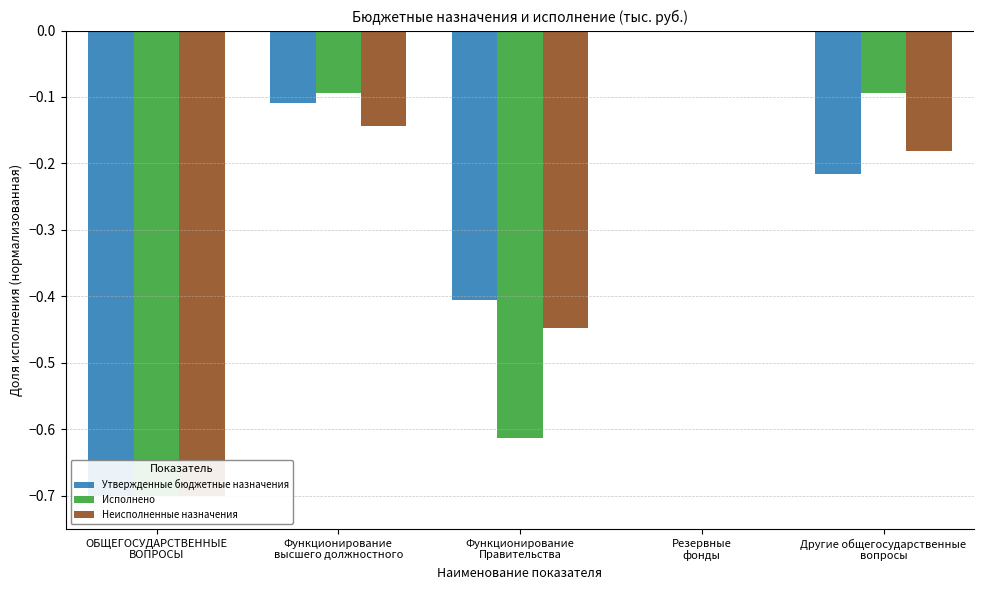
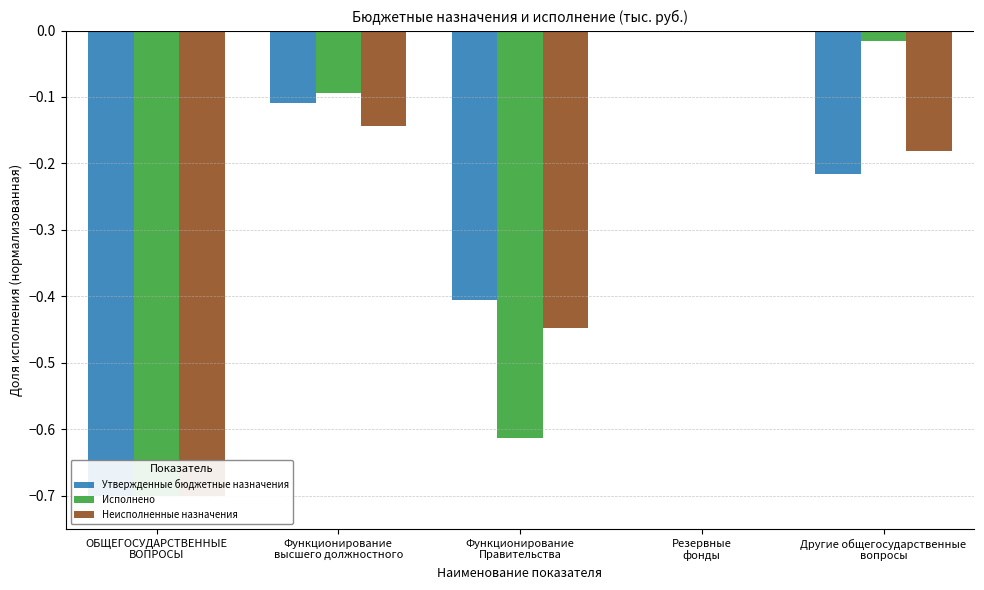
  {
    "Утвержденные бюджетные назначения": {
      "Функционирование высшего должностного": -0.11,
      "Функционирование Правительства": -0.40,
      "Другие общегосударственные вопросы": -0.22
    },
    "Исполнено": {
      "Функционирование высшего должностного": -0.09,
      "Функционирование Правительства": -0.61,
      "Резервные фонды": 0.00,
-     "Другие общегосударственные вопросы": -0.09
+     "Другие общегосударственные вопросы": -0.02
    },
    "Неисполненные назначения": {
      "Функционирование высшего должностного": -0.14,
      "Функционирование Правительства": -0.45,
      "Другие общегосударственные вопросы": -0.18
    }
  }
